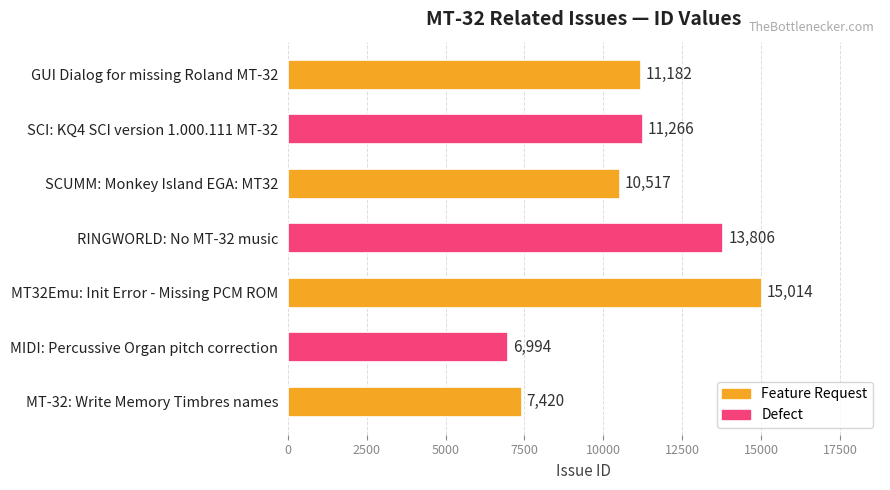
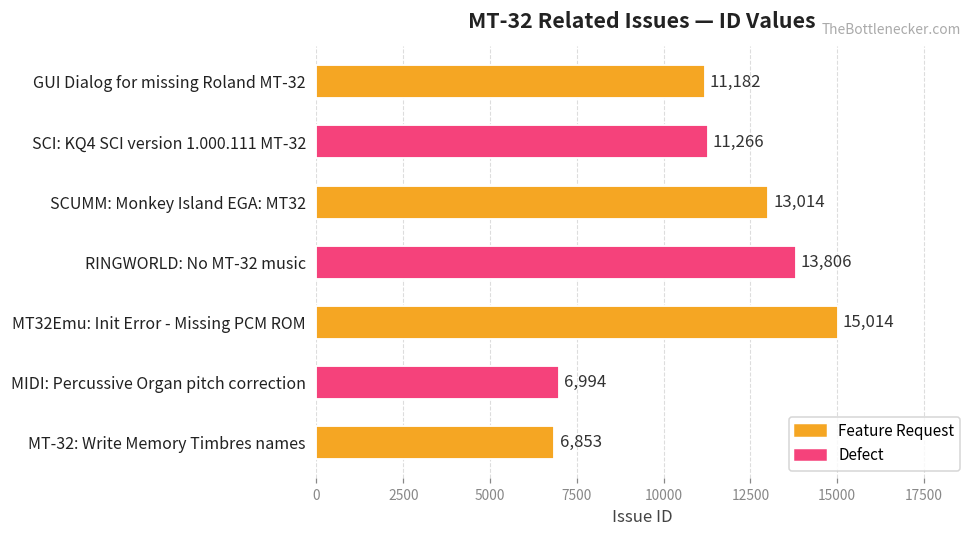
  {
    "GUI Dialog for missing Roland MT-32": "11,182",
    "SCI: KQ4 SCI version 1.000.111 MT-32": "11,266",
-   "SCUMM: Monkey Island EGA: MT32": "10,517",
+   "SCUMM: Monkey Island EGA: MT32": "13,014",
    "RINGWORLD: No MT-32 music": "13,806",
    "MT32Emu: Init Error - Missing PCM ROM": "15,014",
    "MIDI: Percussive Organ pitch correction": "6,994",
-   "MT-32: Write Memory Timbres names": "7,420"
+   "MT-32: Write Memory Timbres names": "6,853"
  }
